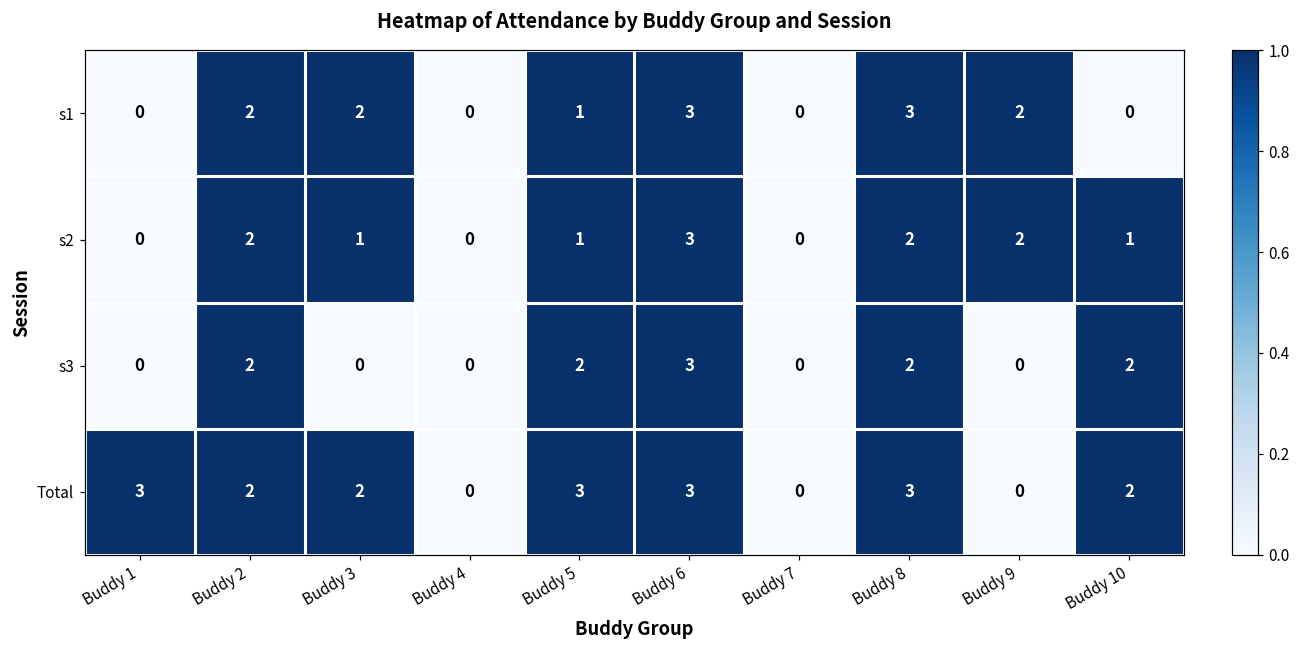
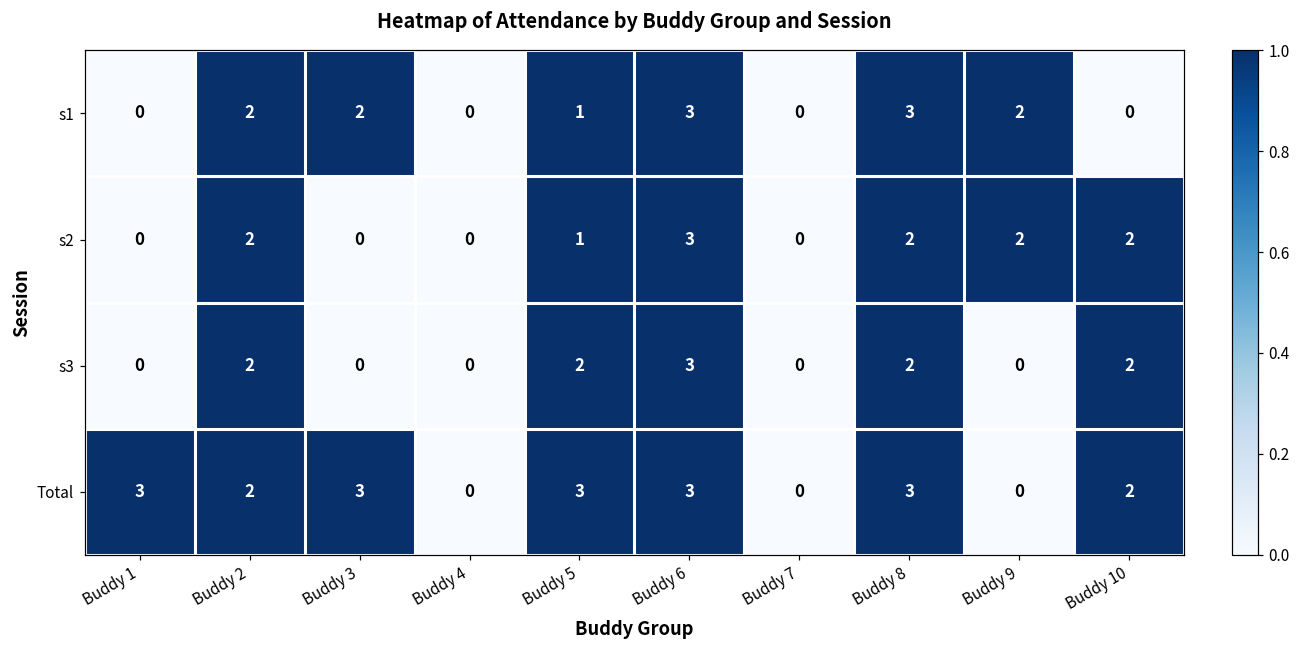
  {
    "s1": {
      "Buddy 1": 0,
      "Buddy 2": 2,
      "Buddy 3": 2,
      "Buddy 4": 0,
      "Buddy 5": 1,
      "Buddy 6": 3,
      "Buddy 7": 0,
      "Buddy 8": 3,
      "Buddy 9": 2,
      "Buddy 10": 0
    },
    "s2": {
      "Buddy 1": 0,
      "Buddy 2": 2,
-     "Buddy 3": 1,
+     "Buddy 3": 0,
      "Buddy 4": 0,
      "Buddy 5": 1,
      "Buddy 6": 3,
      "Buddy 7": 0,
      "Buddy 8": 2,
      "Buddy 9": 2,
-     "Buddy 10": 1
+     "Buddy 10": 2
    },
    "s3": {
      "Buddy 1": 0,
      "Buddy 2": 2,
      "Buddy 3": 0,
      "Buddy 4": 0,
      "Buddy 5": 2,
      "Buddy 6": 3,
      "Buddy 7": 0,
      "Buddy 8": 2,
      "Buddy 9": 0,
      "Buddy 10": 2
    },
    "Total": {
      "Buddy 1": 3,
      "Buddy 2": 2,
-     "Buddy 3": 2,
+     "Buddy 3": 3,
      "Buddy 4": 0,
      "Buddy 5": 3,
      "Buddy 6": 3,
      "Buddy 7": 0,
      "Buddy 8": 3,
      "Buddy 9": 0,
      "Buddy 10": 2
    }
  }
